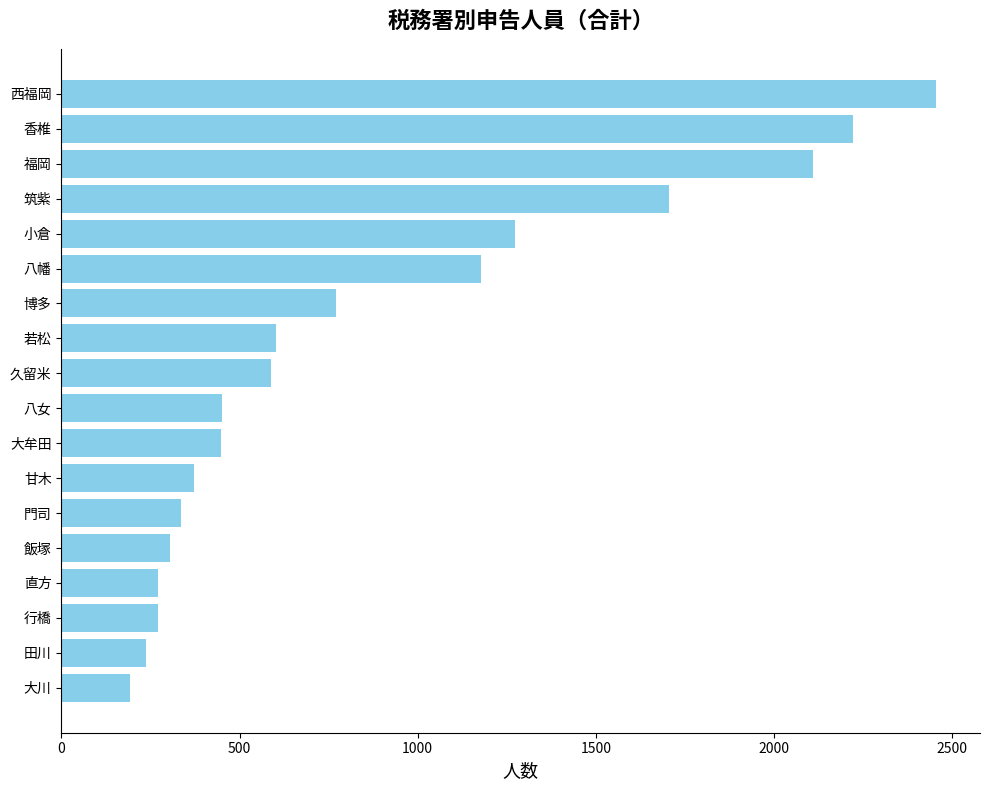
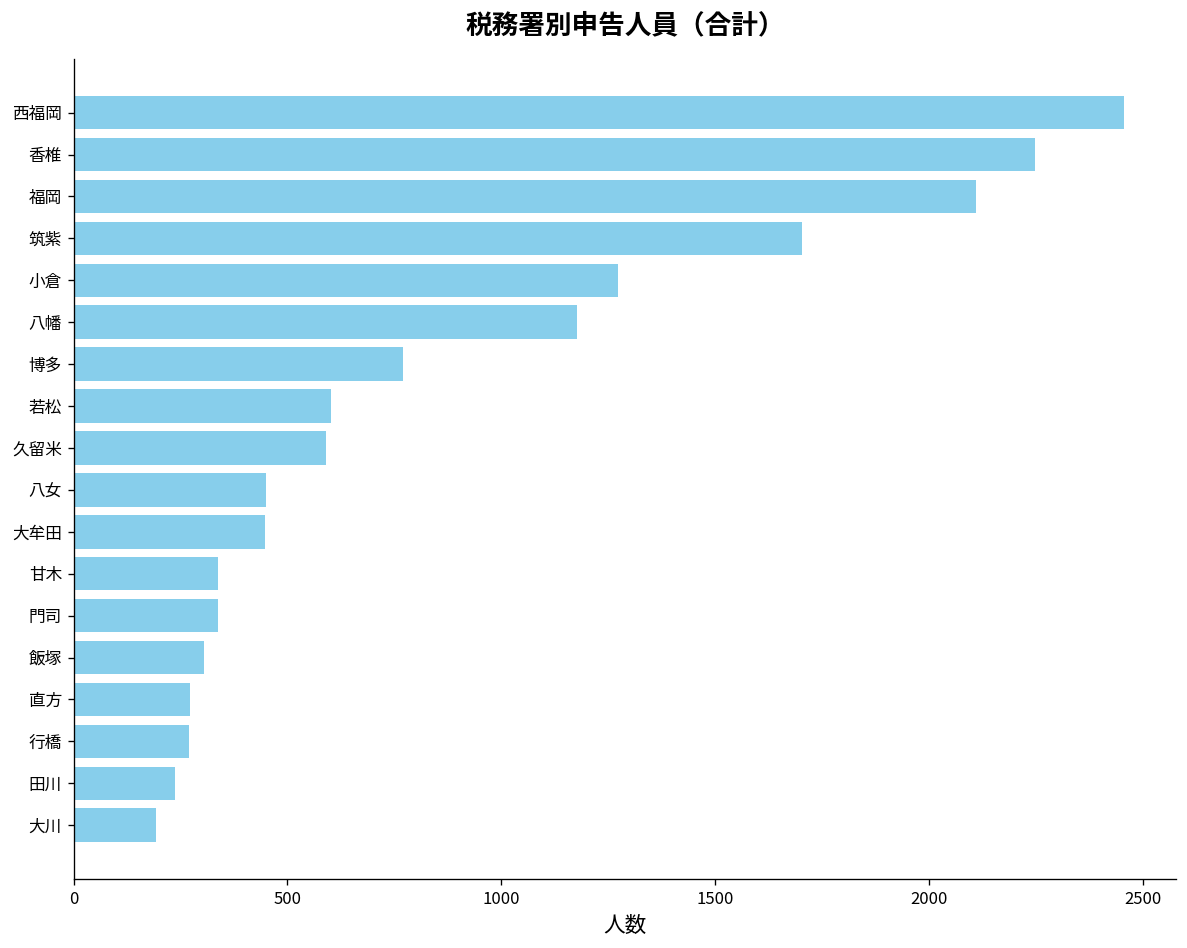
  {
    "西福岡": 2460,
-   "香椎": 2220,
+   "香椎": 2250,
    "福岡": 2110,
    "筑紫": 1700,
    "小倉": 1270,
    "八幡": 1180,
    "博多": 770,
    "若松": 600,
    "久留米": 590,
    "八女": 450,
    "大牟田": 450,
-   "甘木": 370,
+   "甘木": 340,
    "門司": 340,
    "飯塚": 310,
    "直方": 270,
    "行橋": 270,
    "田川": 240,
    "大川": 190
  }
